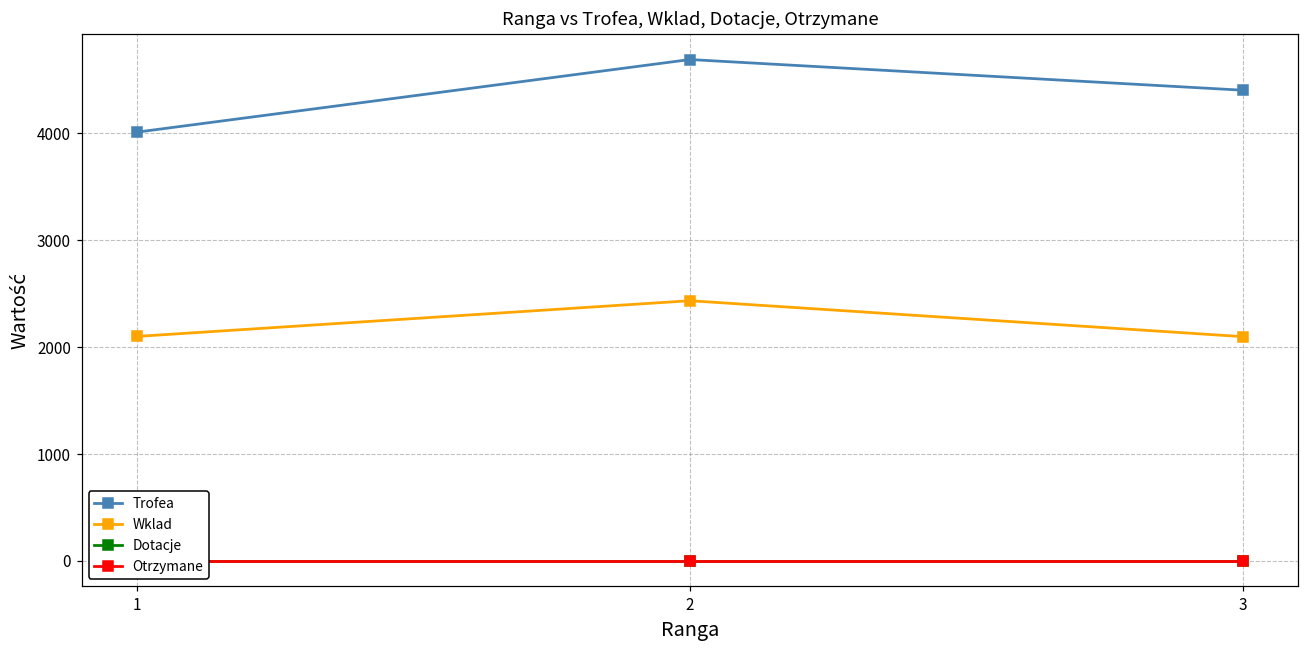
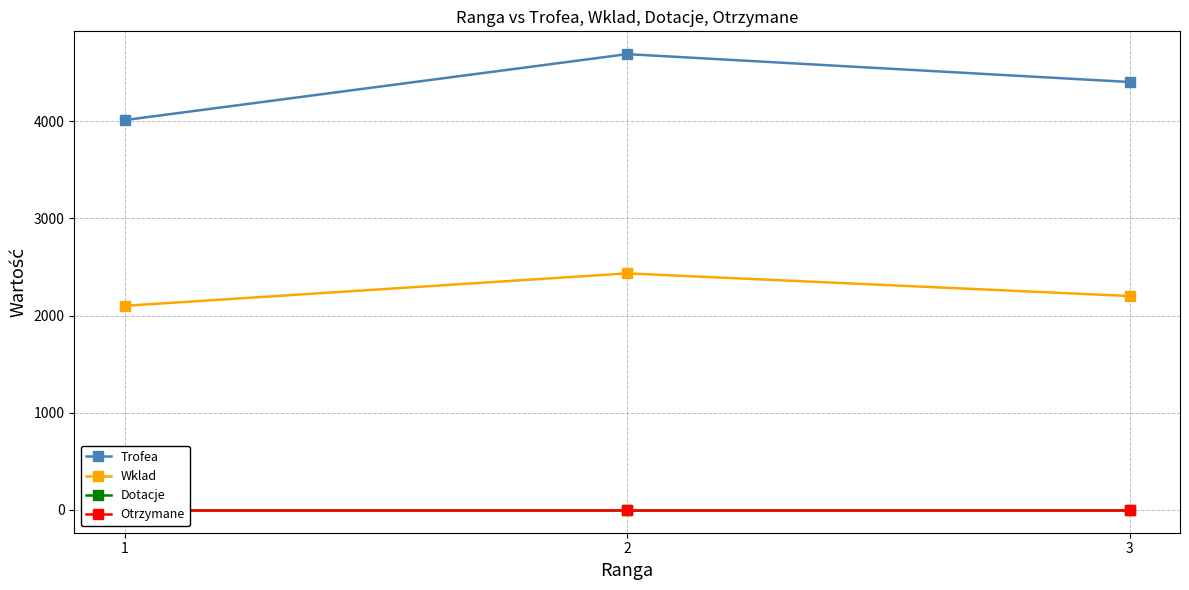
  {
    "Trofea": {
      "1": 4000,
      "2": 4700,
      "3": 4400
    },
    "Wklad": {
      "1": 2100,
      "2": 2400,
-     "3": 2100
+     "3": 2200
    },
    "Otrzymane": {
      "2": 0,
      "3": 0
    }
  }
